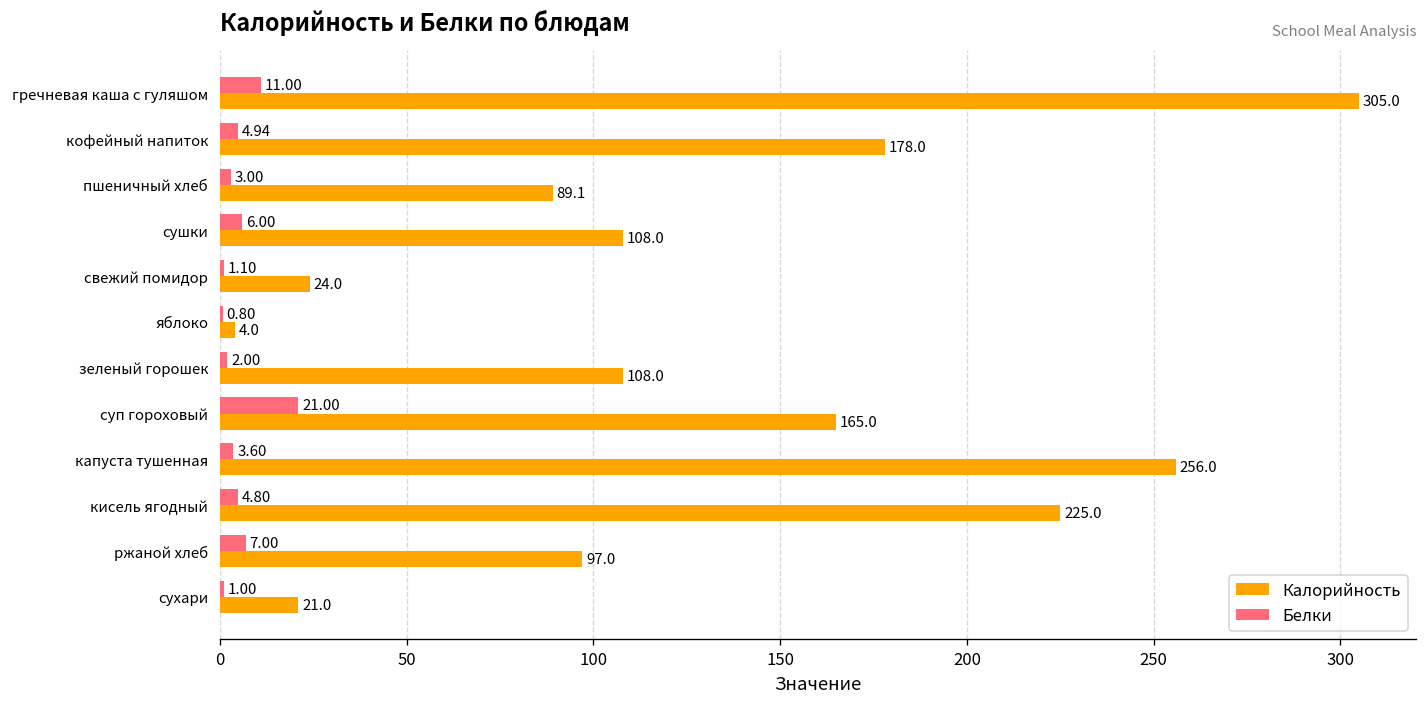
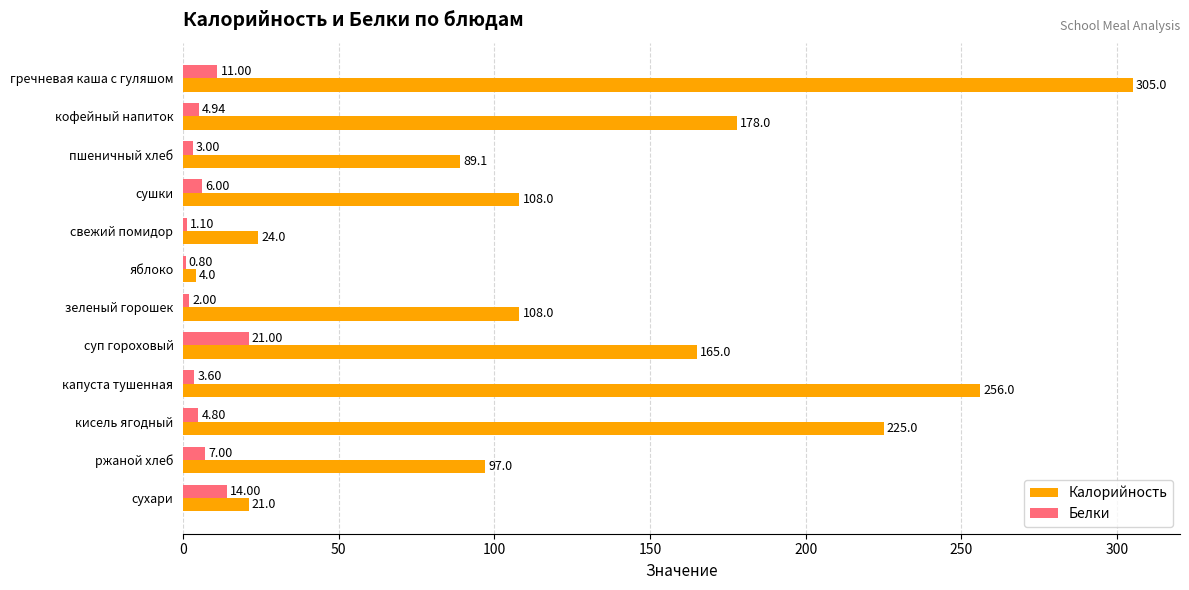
  {
    "Калорийность": {
      "гречневая каша с гуляшом": 305.0,
      "кофейный напиток": 178.0,
      "пшеничный хлеб": 89.1,
      "сушки": 108.0,
      "свежий помидор": 24.0,
      "яблоко": 4.0,
      "зеленый горошек": 108.0,
      "суп гороховый": 165.0,
      "капуста тушенная": 256.0,
      "кисель ягодный": 225.0,
      "ржаной хлеб": 97.0,
      "сухари": 21.0
    },
    "Белки": {
      "гречневая каша с гуляшом": 11.00,
      "кофейный напиток": 4.94,
      "пшеничный хлеб": 3.00,
      "сушки": 6.00,
      "свежий помидор": 1.10,
      "яблоко": 0.80,
      "зеленый горошек": 2.00,
      "суп гороховый": 21.00,
      "капуста тушенная": 3.60,
      "кисель ягодный": 4.80,
      "ржаной хлеб": 7.00,
-     "сухари": 1.00
+     "сухари": 14.00
    }
  }
